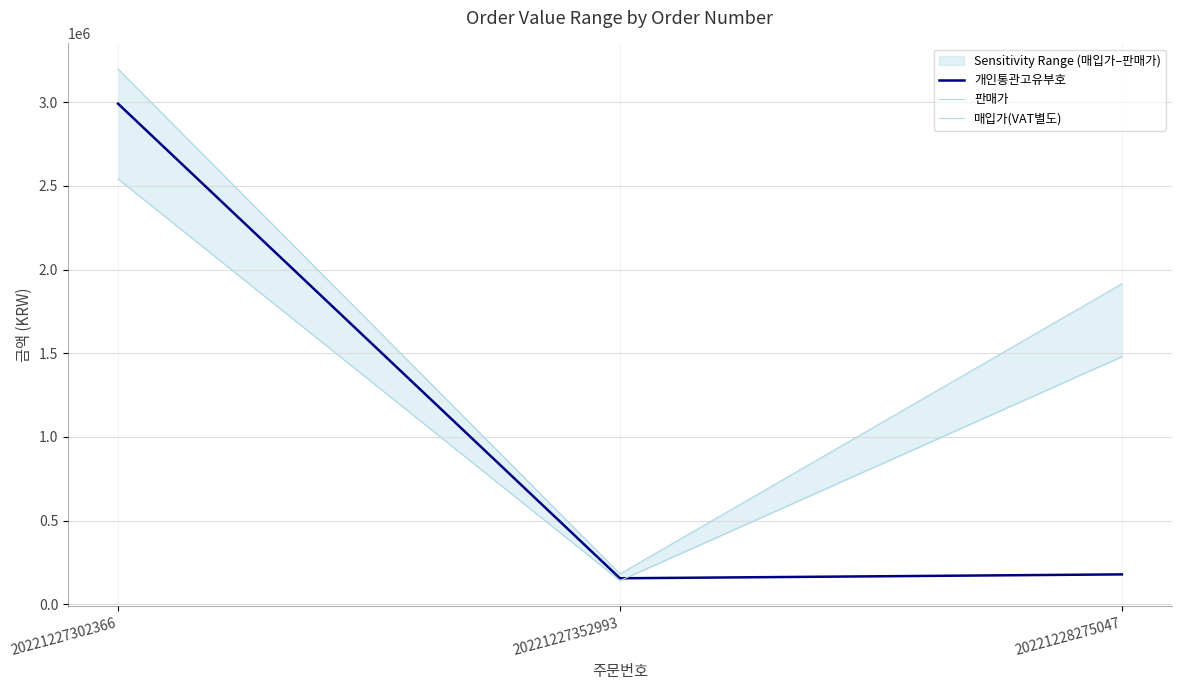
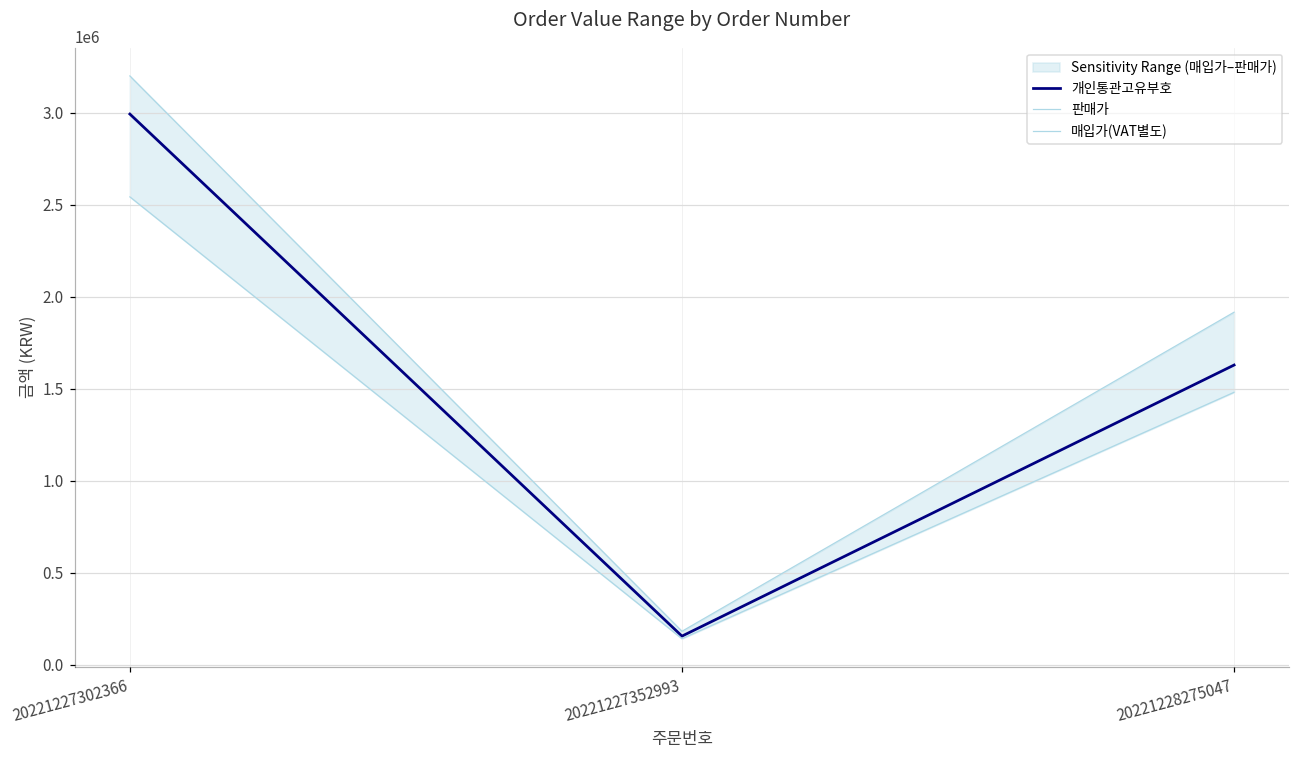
  {
    "개인통관고유부호": {
      "20221227302366": 2990000,
-     "20221228275047": 180000
+     "20221228275047": 1630000
    }
  }
